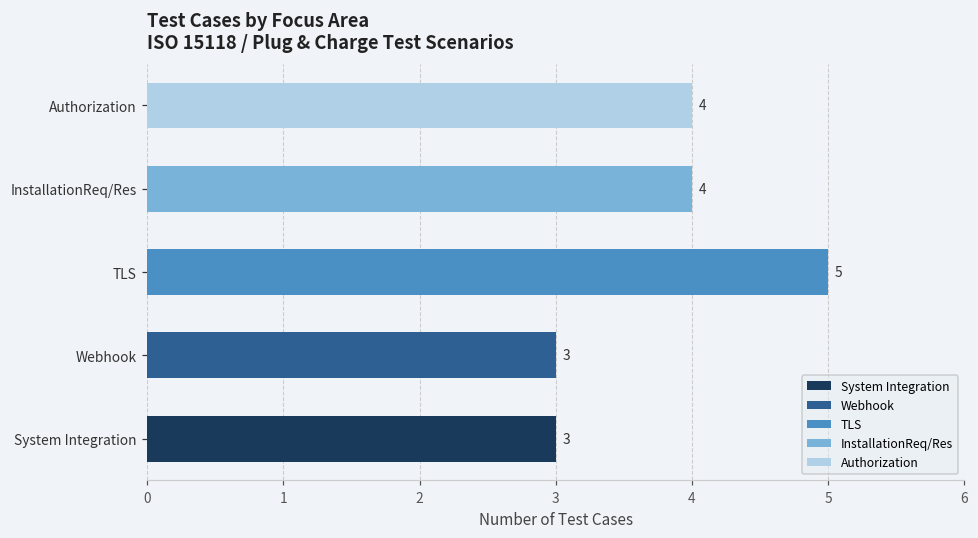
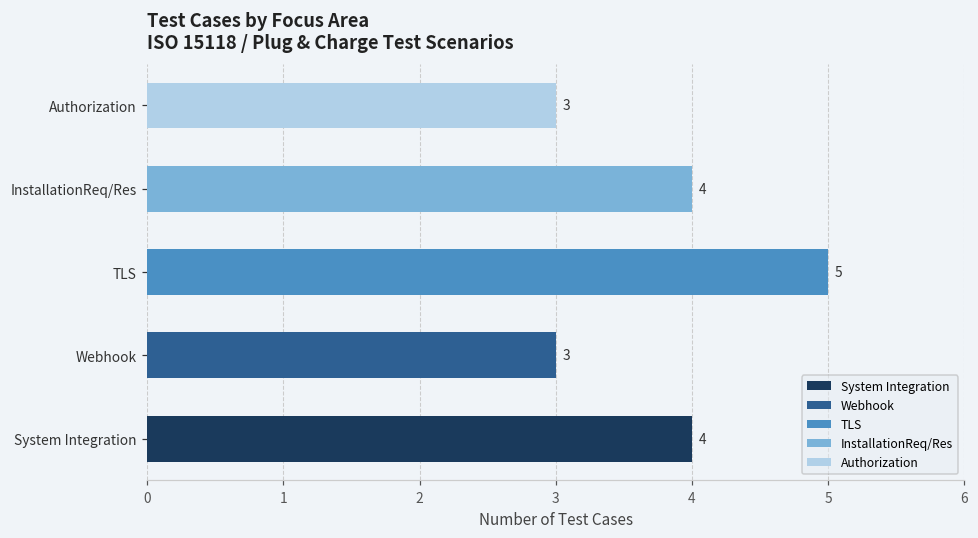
  {
-   "Authorization": 4,
+   "Authorization": 3,
    "InstallationReq/Res": 4,
    "TLS": 5,
    "Webhook": 3,
-   "System Integration": 3
+   "System Integration": 4
  }
